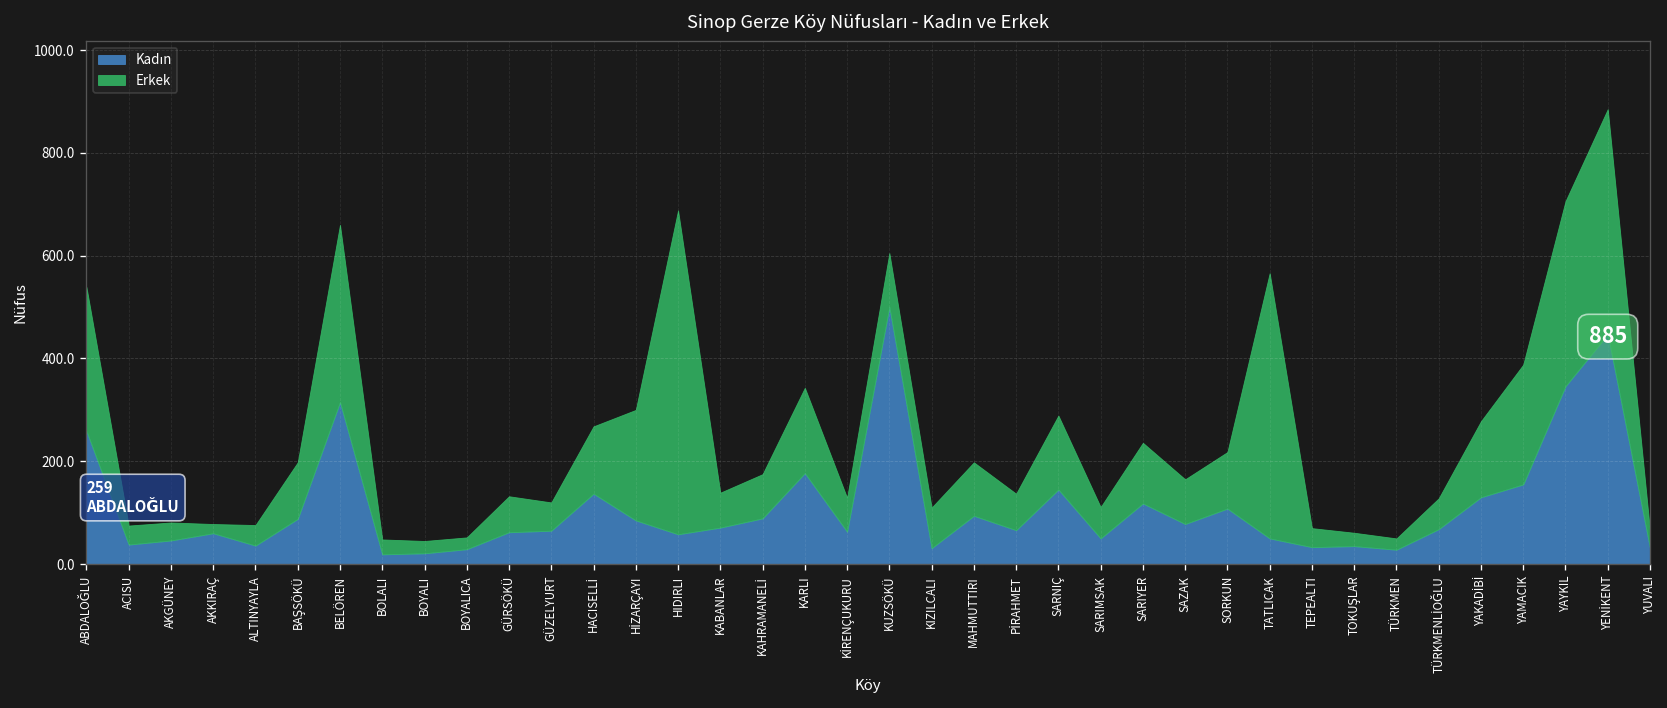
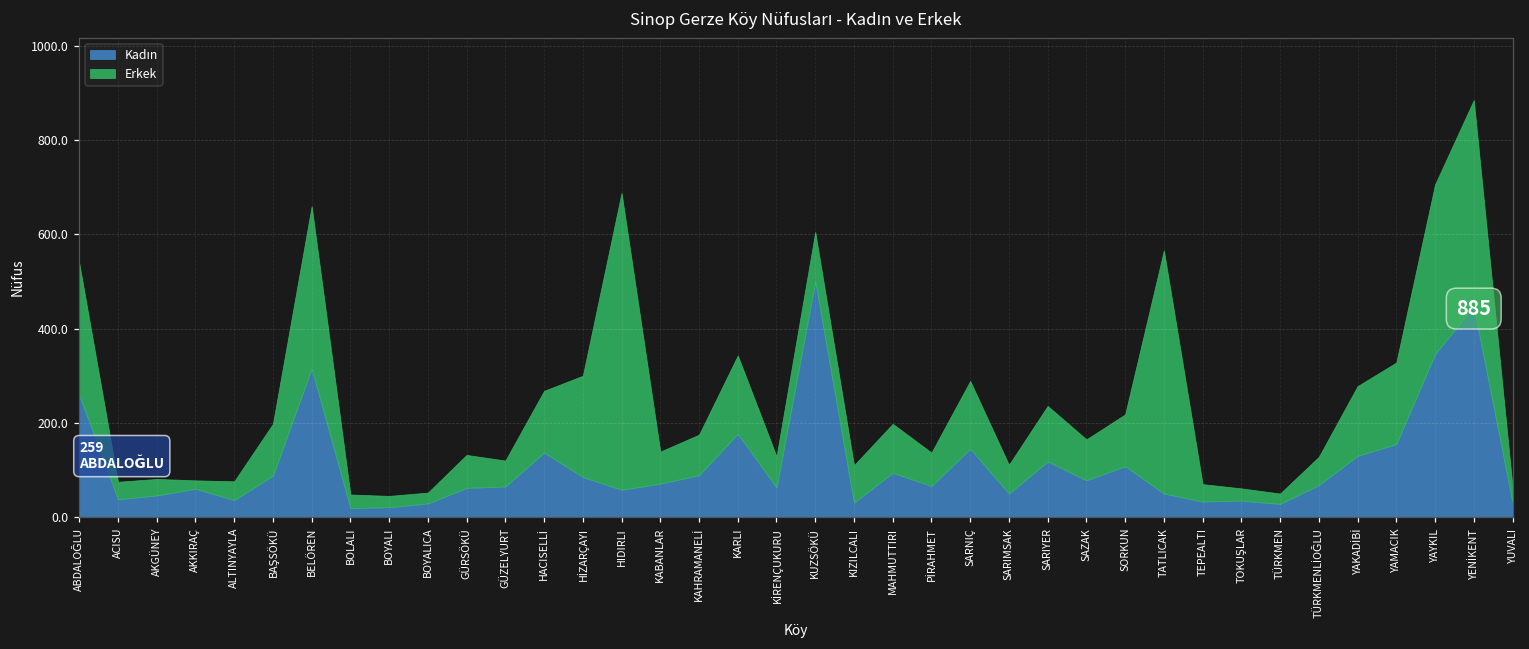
  {
    "Kadın": {
      "ABDALOĞLU": 260,
      "ACISU": 40,
      "AKGÜNEY": 50,
      "AKKIRAÇ": 60,
      "ALTINYAYLA": 40,
      "BAŞSÖKÜ": 90,
      "BELÖREN": 320,
      "BOLALI": 20,
      "BOYALI": 20,
      "BOYALICA": 30,
      "GÜRSÖKÜ": 60,
      "GÜZELYURT": 70,
      "HACISELLİ": 140,
      "HİZARÇAYI": 90,
      "HIDIRLI": 60,
      "KABANLAR": 70,
      "KAHRAMANELİ": 90,
      "KARLI": 180,
      "KİRENÇUKURU": 60,
      "KUZSÖKÜ": 500,
      "KIZILCALI": 30,
      "MAHMUTTIRI": 90,
      "PİRAHMET": 70,
      "SARNIÇ": 150,
      "SARIMSAK": 50,
      "SARIYER": 120,
      "SAZAK": 80,
      "SORKUN": 110,
      "TATLICAK": 50,
      "TEPEALTI": 30,
      "TOKUŞLAR": 40,
      "TÜRKMEN": 30,
      "TÜRKMENLİOĞLU": 70,
      "YAKADİBİ": 130,
      "YAMACIK": 160,
      "YAYKIL": 350,
      "YUVALI": 30
    },
    "Erkek": {
      "ABDALOĞLU": 280,
      "ACISU": 40,
      "AKKIRAÇ": 20,
      "ALTINYAYLA": 40,
      "BAŞSÖKÜ": 110,
      "BELÖREN": 350,
      "BOLALI": 30,
      "BOYALI": 20,
      "BOYALICA": 20,
      "GÜRSÖKÜ": 70,
      "GÜZELYURT": 60,
      "HACISELLİ": 130,
      "HİZARÇAYI": 220,
      "HIDIRLI": 630,
      "KABANLAR": 70,
      "KAHRAMANELİ": 90,
      "KARLI": 170,
      "KİRENÇUKURU": 70,
      "KUZSÖKÜ": 110,
      "KIZILCALI": 80,
      "MAHMUTTIRI": 100,
      "PİRAHMET": 70,
      "SARNIÇ": 140,
      "SARIMSAK": 60,
      "SARIYER": 120,
      "SAZAK": 90,
      "SORKUN": 110,
      "TATLICAK": 520,
      "TEPEALTI": 40,
      "TOKUŞLAR": 30,
      "TÜRKMEN": 20,
      "TÜRKMENLİOĞLU": 60,
      "YAKADİBİ": 150,
-     "YAMACIK": 230,
+     "YAMACIK": 170,
      "YAYKIL": 360,
      "YENİKENT": 440,
      "YUVALI": 30
    }
  }
